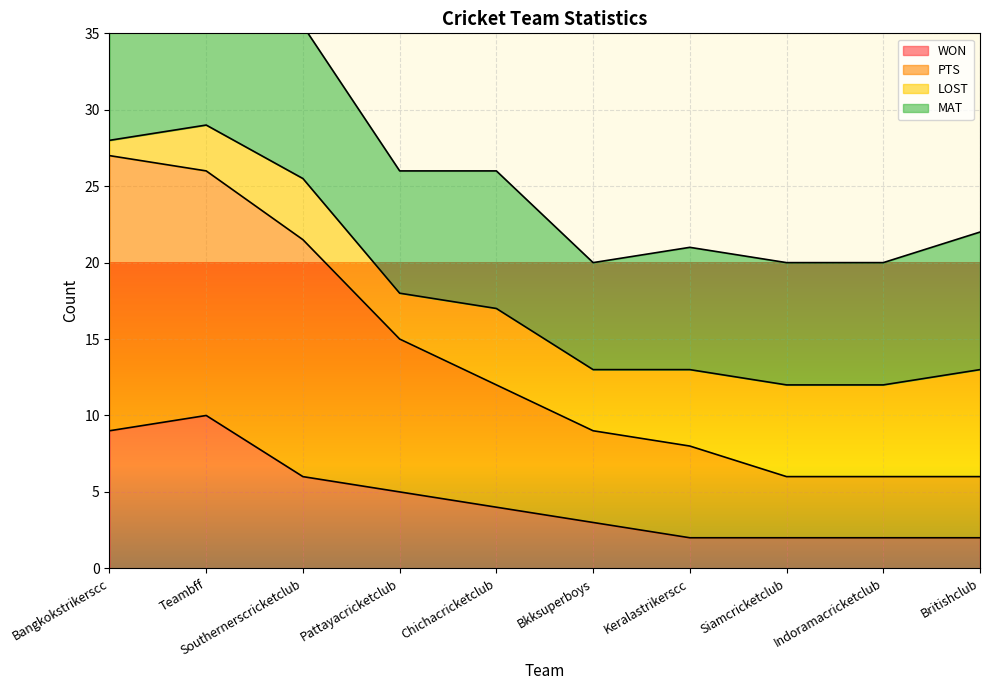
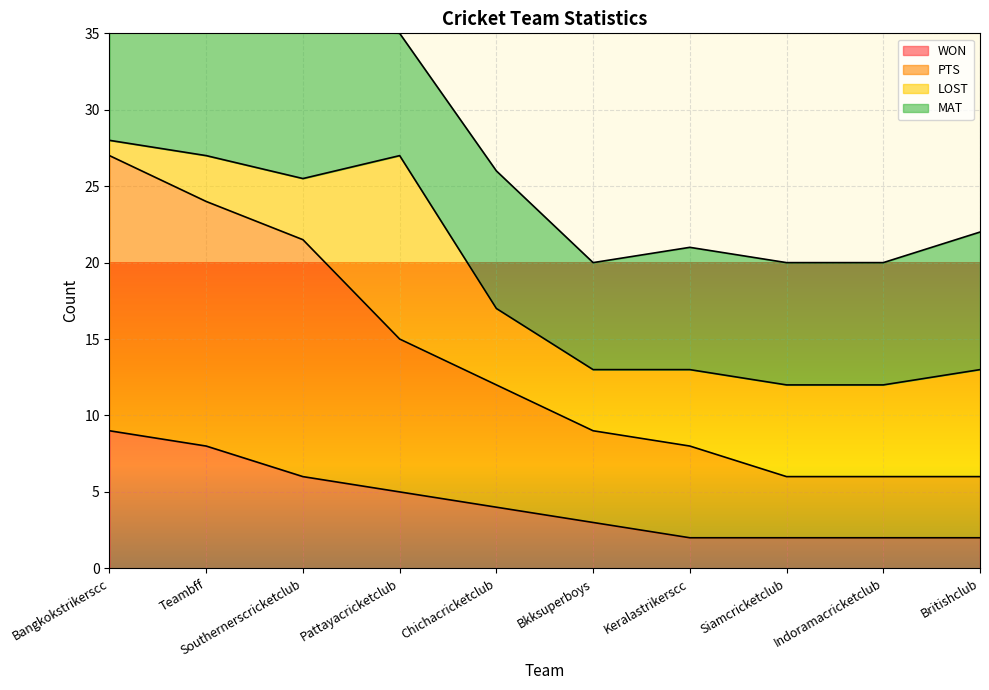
  {
    "WON": {
      "Bangkokstrikerscc": 9,
-     "Teambff": 10,
+     "Teambff": 8,
      "Southernerscricketclub": 6,
      "Pattayacricketclub": 5,
      "Chichacricketclub": 4,
      "Bkksuperboys": 3,
      "Keralastrikerscc": 2,
      "Siamcricketclub": 2,
      "Indoramacricketclub": 2,
      "Britishclub": 2
    },
    "PTS": {
      "Bangkokstrikerscc": 18,
      "Teambff": 16,
      "Southernerscricketclub": 15.5,
      "Pattayacricketclub": 10,
      "Chichacricketclub": 8,
      "Bkksuperboys": 6,
      "Keralastrikerscc": 6,
      "Siamcricketclub": 4,
      "Indoramacricketclub": 4,
      "Britishclub": 4
    },
    "LOST": {
      "Bangkokstrikerscc": 1,
      "Teambff": 3,
      "Southernerscricketclub": 4,
-     "Pattayacricketclub": 3,
+     "Pattayacricketclub": 12,
      "Chichacricketclub": 5,
      "Bkksuperboys": 4,
      "Keralastrikerscc": 5,
      "Siamcricketclub": 6,
      "Indoramacricketclub": 6,
      "Britishclub": 7
    },
    "MAT": {
      "Pattayacricketclub": 8,
      "Chichacricketclub": 9,
      "Bkksuperboys": 7,
      "Keralastrikerscc": 8,
      "Siamcricketclub": 8,
      "Indoramacricketclub": 8,
      "Britishclub": 9
    }
  }
